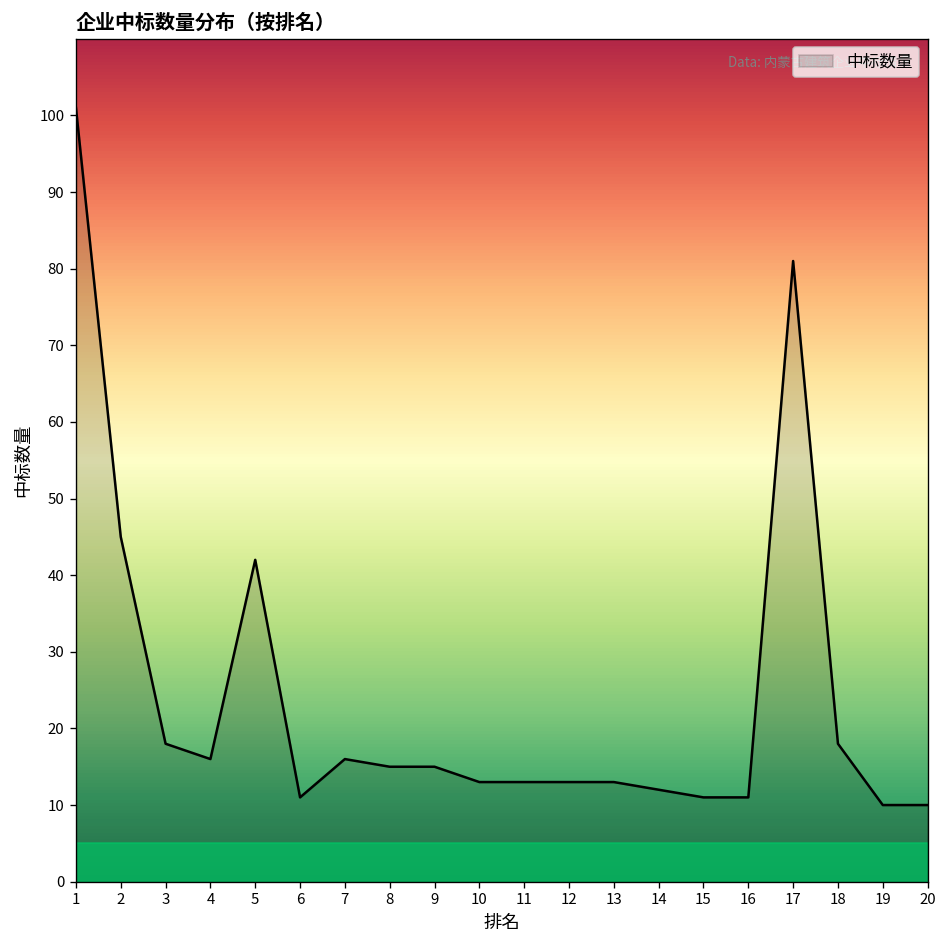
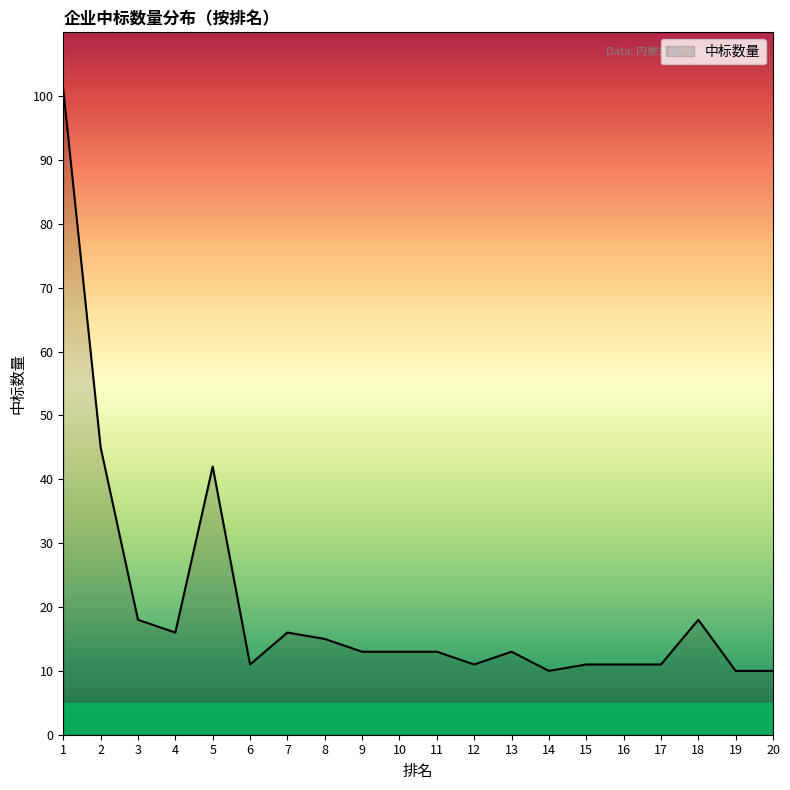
  {
    "1": 101,
    "2": 45,
    "3": 18,
    "4": 16,
    "5": 42,
    "6": 11,
    "7": 16,
    "8": 15,
-   "9": 15,
+   "9": 13,
    "10": 13,
    "11": 13,
-   "12": 13,
+   "12": 11,
    "13": 13,
-   "14": 12,
+   "14": 10,
    "15": 11,
    "16": 11,
-   "17": 81,
+   "17": 11,
    "18": 18,
    "19": 10,
    "20": 10
  }
